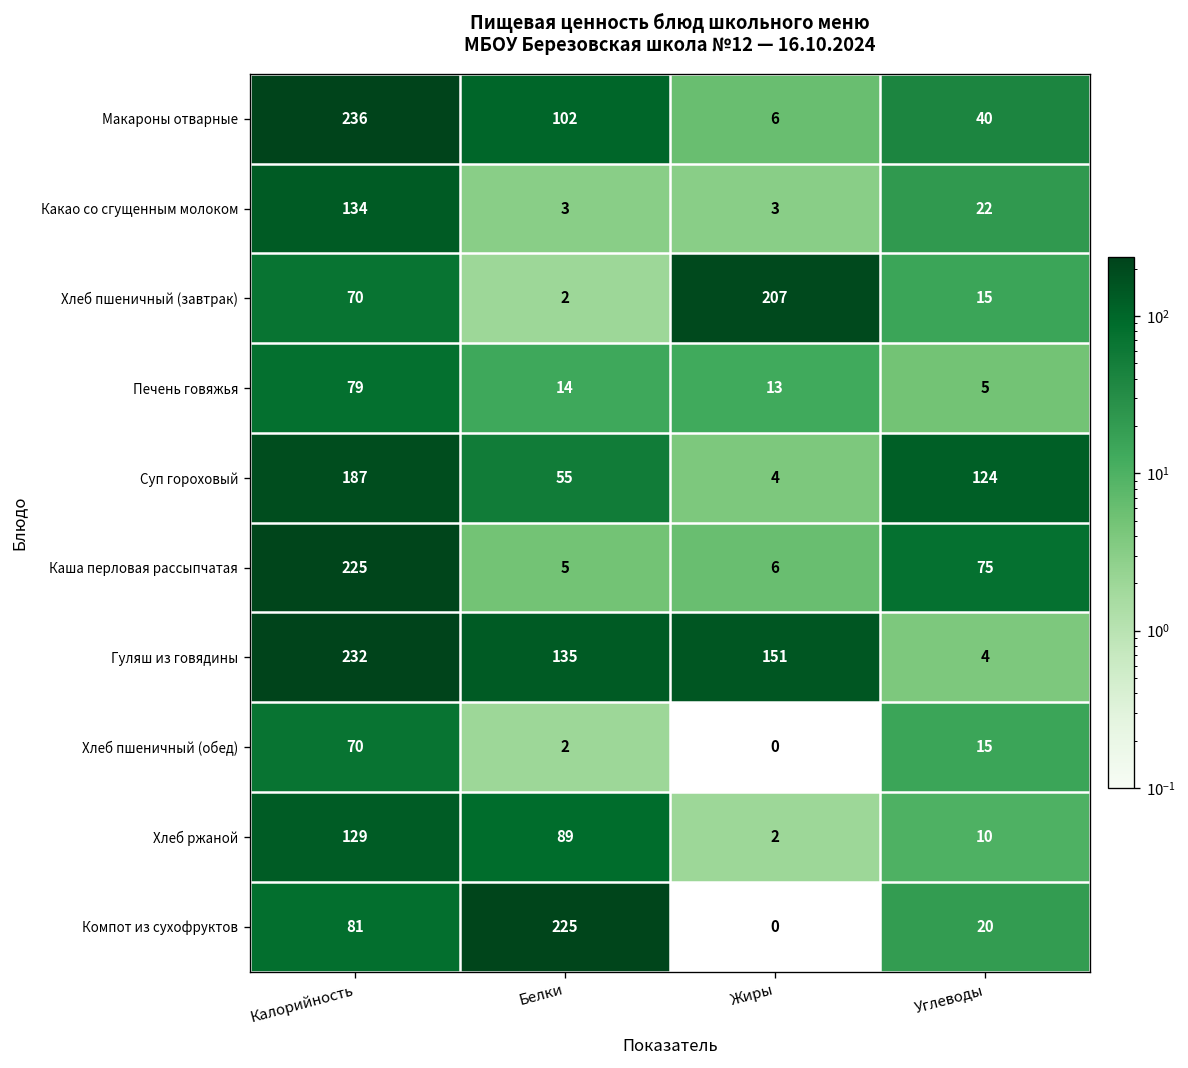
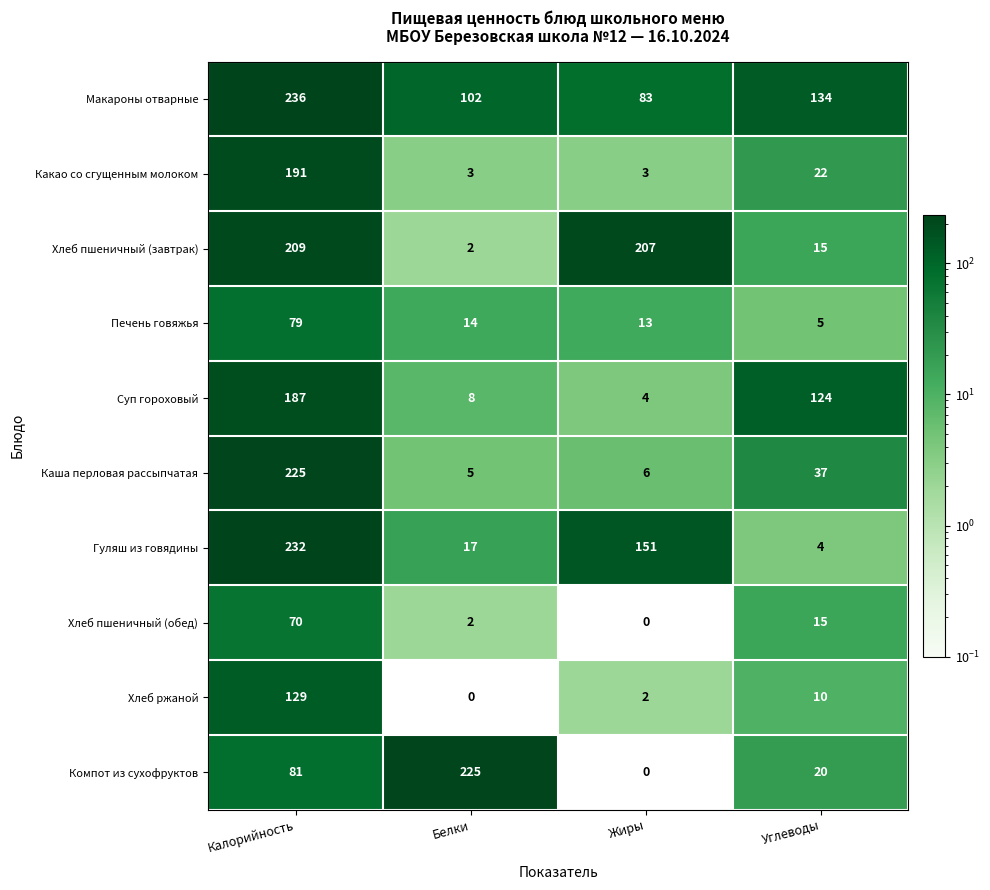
  {
    "Макароны отварные": {
      "Калорийность": 236,
      "Белки": 102,
-     "Жиры": 6,
-     "Углеводы": 40
+     "Жиры": 83,
+     "Углеводы": 134
    },
    "Какао со сгущенным молоком": {
-     "Калорийность": 134,
+     "Калорийность": 191,
      "Белки": 3,
      "Жиры": 3,
      "Углеводы": 22
    },
    "Хлеб пшеничный (завтрак)": {
-     "Калорийность": 70,
+     "Калорийность": 209,
      "Белки": 2,
      "Жиры": 207,
      "Углеводы": 15
    },
    "Печень говяжья": {
      "Калорийность": 79,
      "Белки": 14,
      "Жиры": 13,
      "Углеводы": 5
    },
    "Суп гороховый": {
      "Калорийность": 187,
-     "Белки": 55,
+     "Белки": 8,
      "Жиры": 4,
      "Углеводы": 124
    },
    "Каша перловая рассыпчатая": {
      "Калорийность": 225,
      "Белки": 5,
      "Жиры": 6,
-     "Углеводы": 75
+     "Углеводы": 37
    },
    "Гуляш из говядины": {
      "Калорийность": 232,
-     "Белки": 135,
+     "Белки": 17,
      "Жиры": 151,
      "Углеводы": 4
    },
    "Хлеб пшеничный (обед)": {
      "Калорийность": 70,
      "Белки": 2,
      "Жиры": 0,
      "Углеводы": 15
    },
    "Хлеб ржаной": {
      "Калорийность": 129,
-     "Белки": 89,
+     "Белки": 0,
      "Жиры": 2,
      "Углеводы": 10
    },
    "Компот из сухофруктов": {
      "Калорийность": 81,
      "Белки": 225,
      "Жиры": 0,
      "Углеводы": 20
    }
  }
